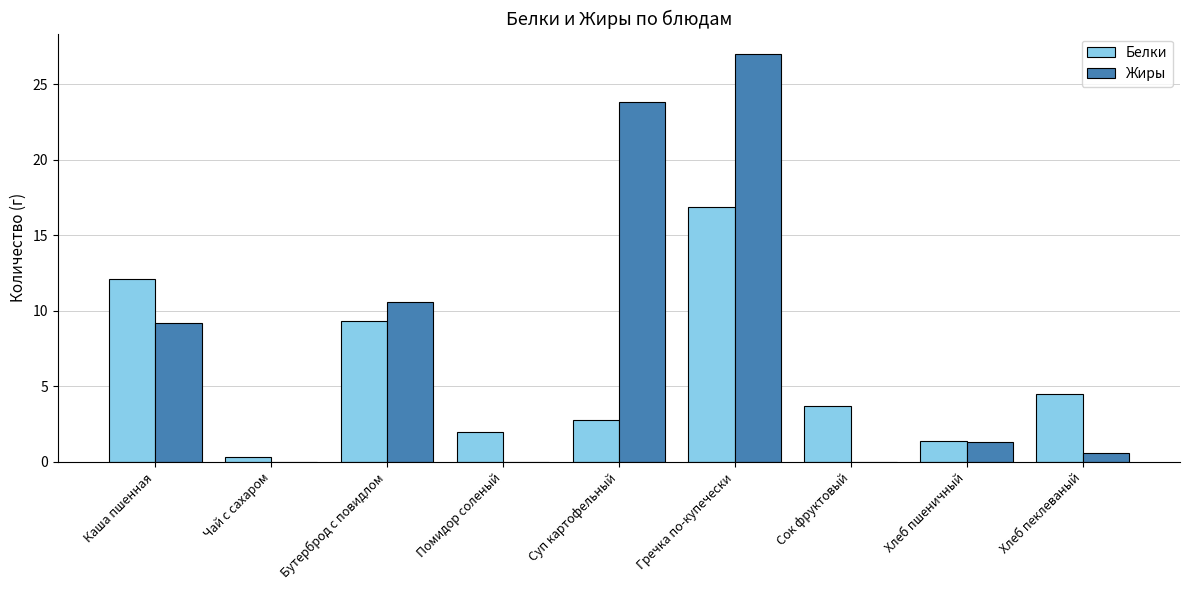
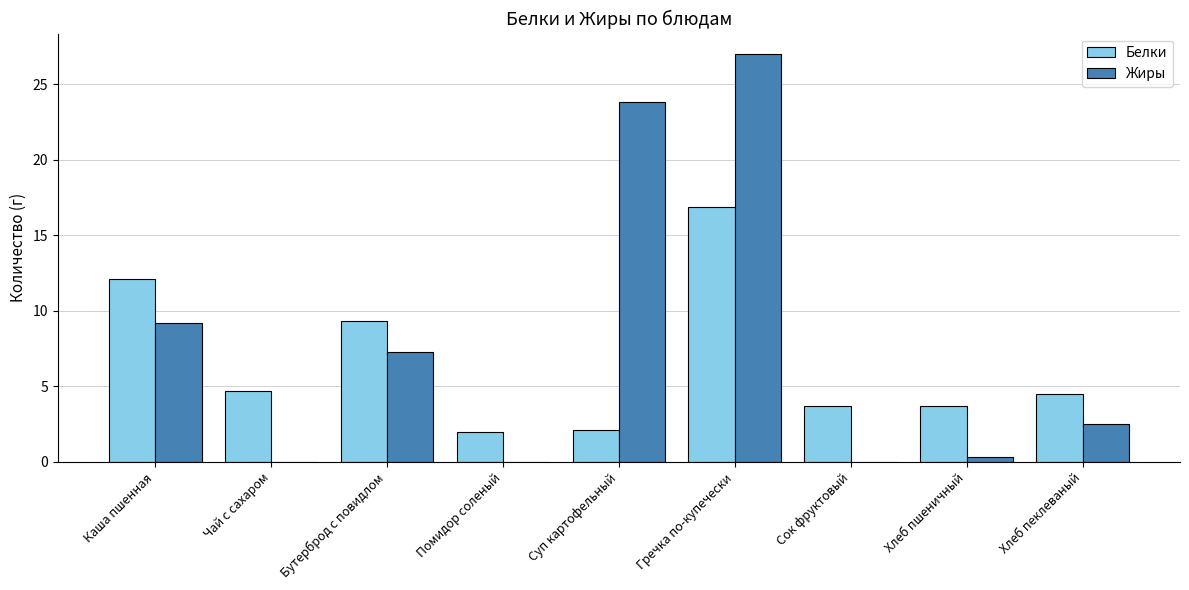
  {
    "Белки": {
      "Каша пшенная": 12.1,
-     "Чай с сахаром": 0.3,
+     "Чай с сахаром": 4.7,
      "Бутерброд с повидлом": 9.3,
      "Помидор соленый": 2.0,
-     "Суп картофельный": 2.8,
+     "Суп картофельный": 2.1,
      "Гречка по-купечески": 16.9,
      "Сок фруктовый": 3.7,
-     "Хлеб пшеничный": 1.4,
+     "Хлеб пшеничный": 3.7,
      "Хлеб пеклеваный": 4.5
    },
    "Жиры": {
      "Каша пшенная": 9.2,
      "Чай с сахаром": 0.0,
-     "Бутерброд с повидлом": 10.6,
+     "Бутерброд с повидлом": 7.3,
      "Помидор соленый": 0.0,
      "Суп картофельный": 23.8,
      "Гречка по-купечески": 27.0,
      "Сок фруктовый": 0.0,
-     "Хлеб пшеничный": 1.3,
-     "Хлеб пеклеваный": 0.6
+     "Хлеб пшеничный": 0.3,
+     "Хлеб пеклеваный": 2.5
    }
  }
